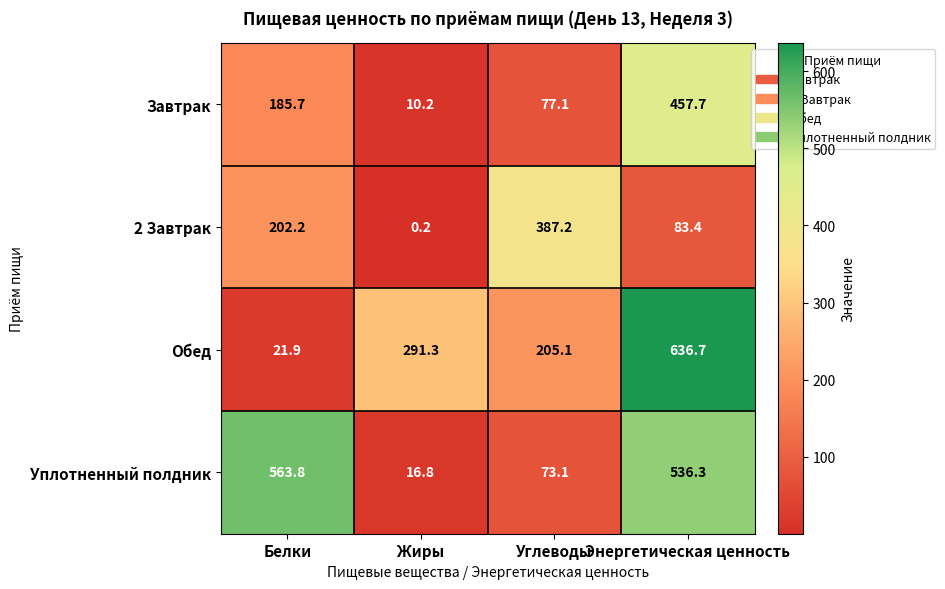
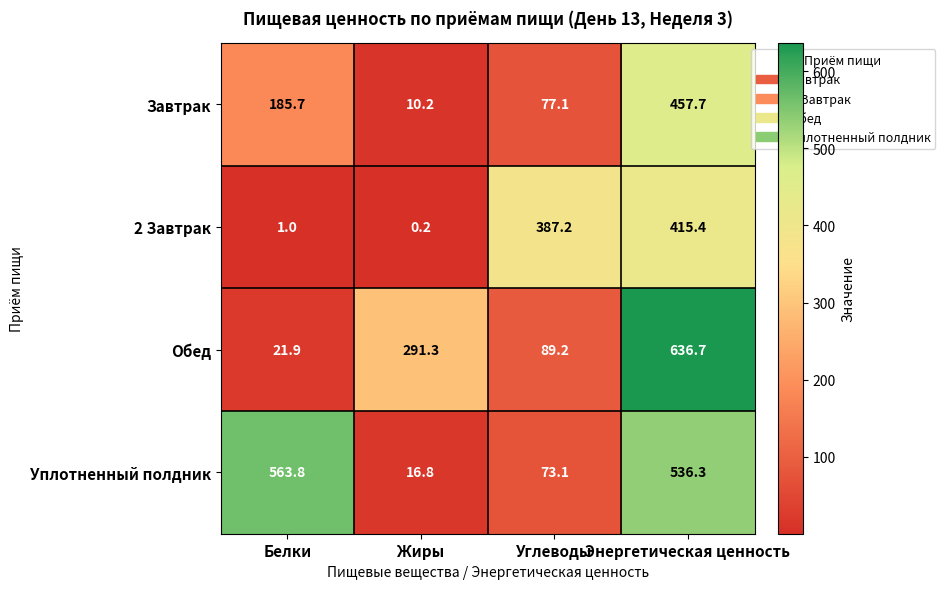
  {
    "Завтрак": {
      "Белки": 185.7,
      "Жиры": 10.2,
      "Углеводы": 77.1,
      "Энергетическая ценность": 457.7
    },
    "2 Завтрак": {
-     "Белки": 202.2,
+     "Белки": 1.0,
      "Жиры": 0.2,
      "Углеводы": 387.2,
-     "Энергетическая ценность": 83.4
+     "Энергетическая ценность": 415.4
    },
    "Обед": {
      "Белки": 21.9,
      "Жиры": 291.3,
-     "Углеводы": 205.1,
+     "Углеводы": 89.2,
      "Энергетическая ценность": 636.7
    },
    "Уплотненный полдник": {
      "Белки": 563.8,
      "Жиры": 16.8,
      "Углеводы": 73.1,
      "Энергетическая ценность": 536.3
    }
  }
